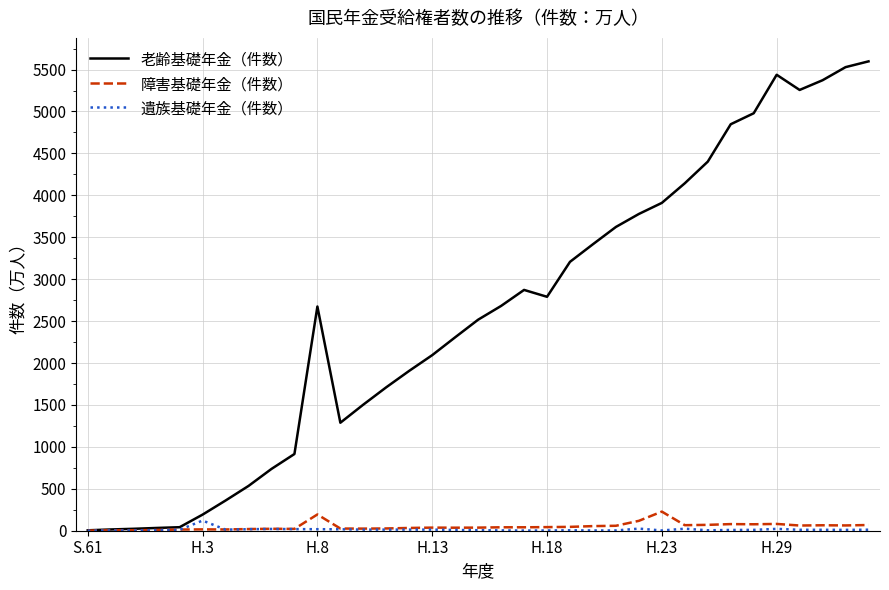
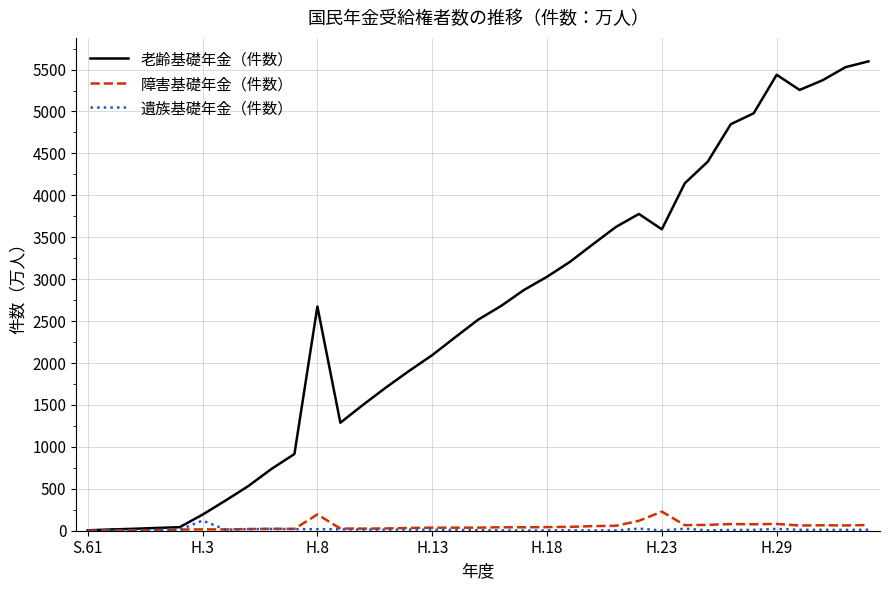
  {
    "老齢基礎年金（件数）": {
      "H.3": 200,
      "H.8": 2700,
      "H.13": 2100,
-     "H.18": 2800,
-     "H.23": 3900,
+     "H.18": 3000,
+     "H.23": 3600,
      "H.29": 5400
    },
    "障害基礎年金（件数）": {
      "H.3": 0,
      "H.8": 200,
      "H.18": 0,
      "H.23": 200,
      "H.29": 100
    },
    "遺族基礎年金（件数）": {
      "H.3": 100,
      "H.8": 0,
      "H.18": 0,
      "H.23": 0,
      "H.29": 0
    }
  }
